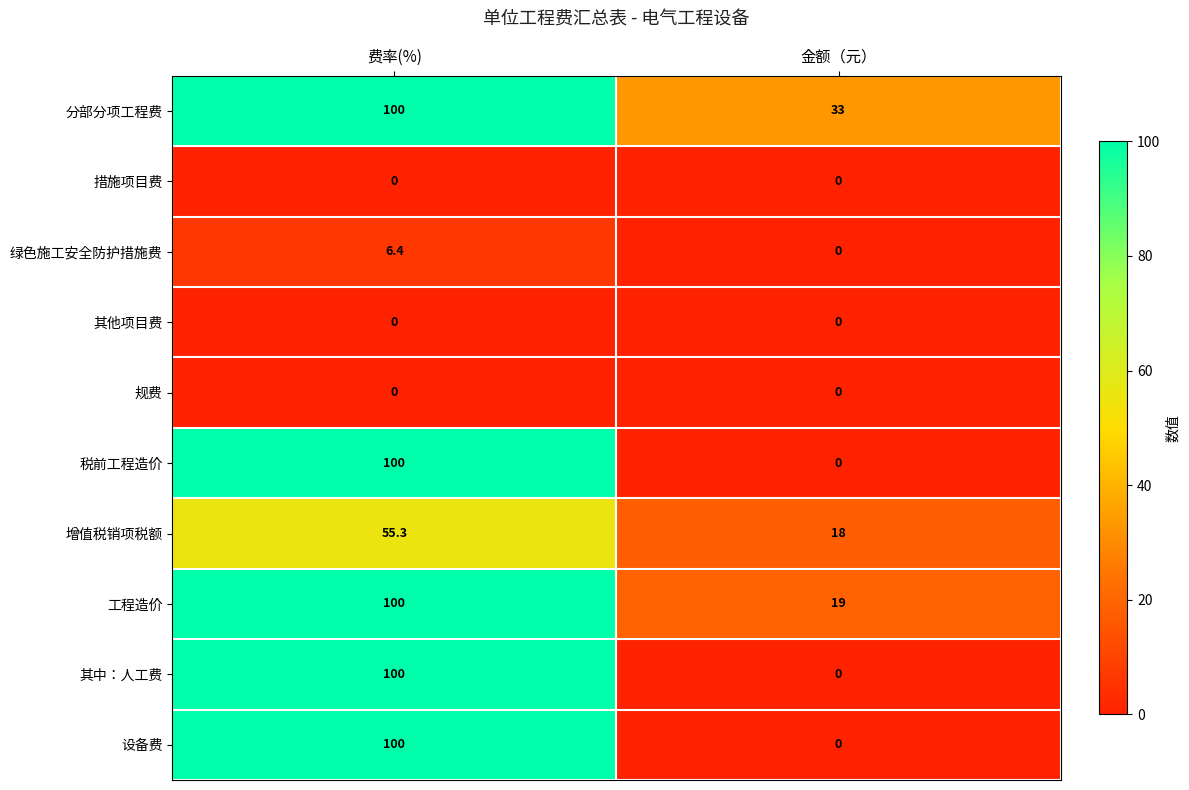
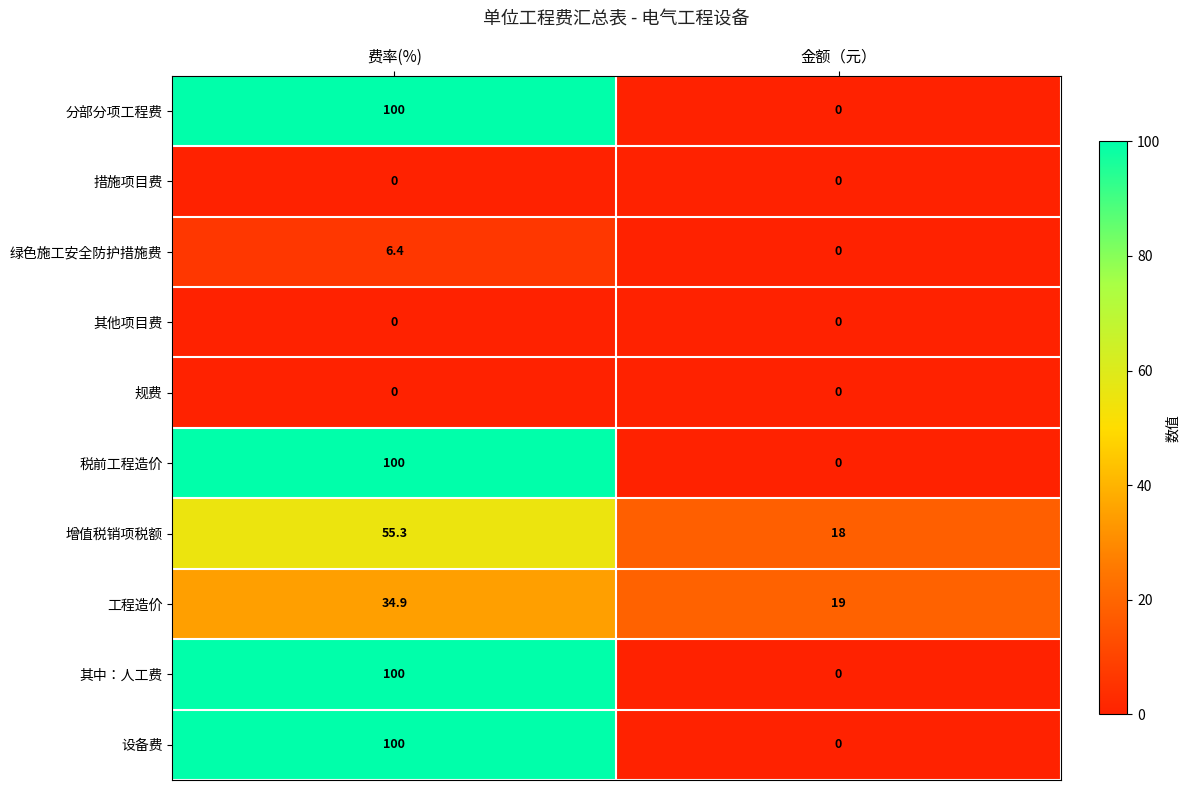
  {
    "分部分项工程费": {
      "费率(%)": 100,
-     "金额（元）": 33
+     "金额（元）": 0
    },
    "措施项目费": {
      "费率(%)": 0,
      "金额（元）": 0
    },
    "绿色施工安全防护措施费": {
      "费率(%)": 6.4,
      "金额（元）": 0
    },
    "其他项目费": {
      "费率(%)": 0,
      "金额（元）": 0
    },
    "规费": {
      "费率(%)": 0,
      "金额（元）": 0
    },
    "税前工程造价": {
      "费率(%)": 100,
      "金额（元）": 0
    },
    "增值税销项税额": {
      "费率(%)": 55.3,
      "金额（元）": 18
    },
    "工程造价": {
-     "费率(%)": 100,
+     "费率(%)": 34.9,
      "金额（元）": 19
    },
    "其中：人工费": {
      "费率(%)": 100,
      "金额（元）": 0
    },
    "设备费": {
      "费率(%)": 100,
      "金额（元）": 0
    }
  }
